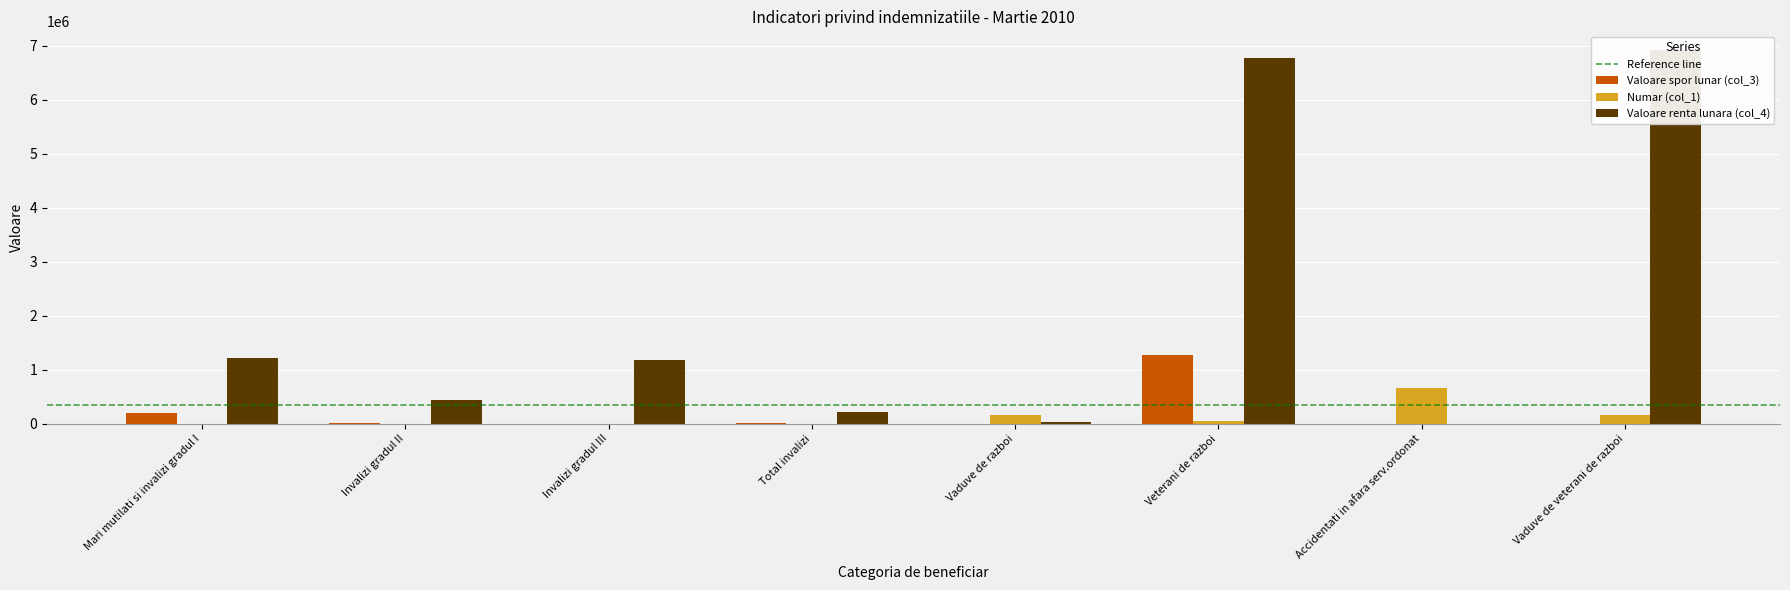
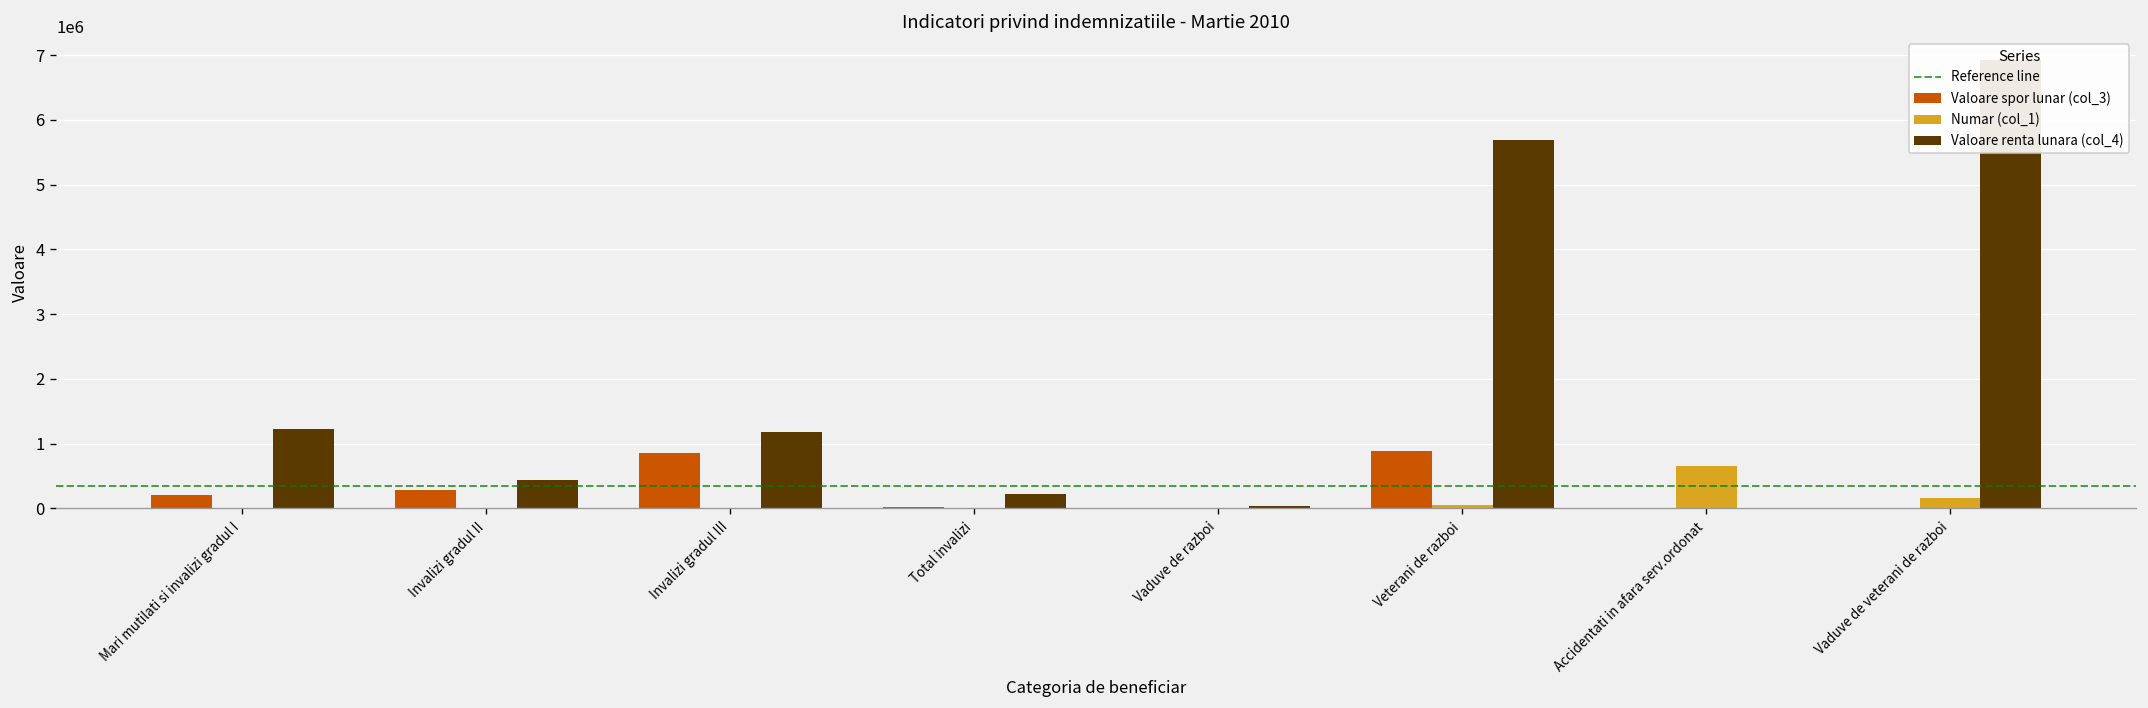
  {
    "Valoare spor lunar (col_3)": {
      "Mari mutilati si invalizi gradul I": 200000,
-     "Invalizi gradul II": 0,
-     "Invalizi gradul III": 0,
+     "Invalizi gradul II": 300000,
+     "Invalizi gradul III": 900000,
      "Vaduve de razboi": 0,
-     "Veterani de razboi": 1300000,
+     "Veterani de razboi": 900000,
      "Accidentati in afara serv.ordonat": 0
    },
    "Numar (col_1)": {
-     "Vaduve de razboi": 200000,
+     "Vaduve de razboi": 0,
      "Veterani de razboi": 0,
      "Accidentati in afara serv.ordonat": 700000,
      "Vaduve de veterani de razboi": 200000
    },
    "Valoare renta lunara (col_4)": {
      "Mari mutilati si invalizi gradul I": 1200000,
      "Invalizi gradul II": 400000,
      "Invalizi gradul III": 1200000,
      "Total invalizi": 200000,
-     "Veterani de razboi": 6800000
+     "Veterani de razboi": 5700000
    }
  }
